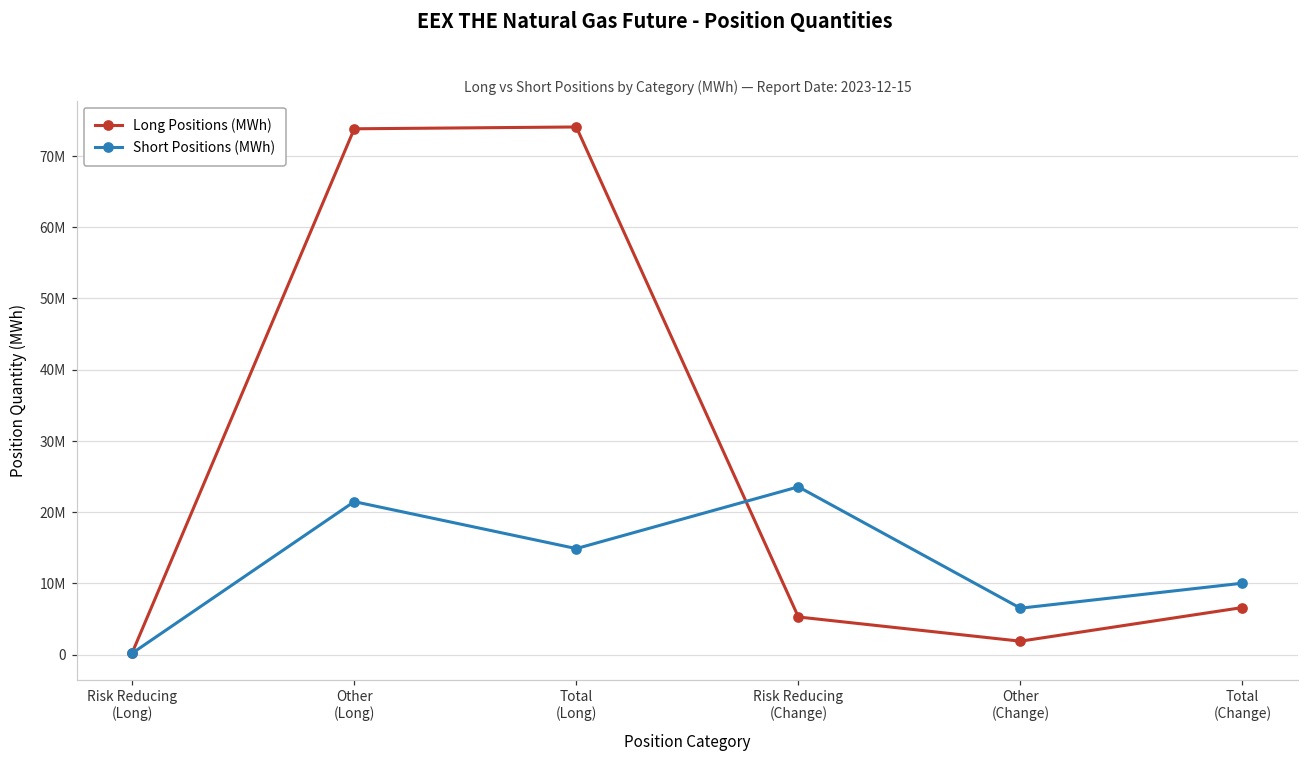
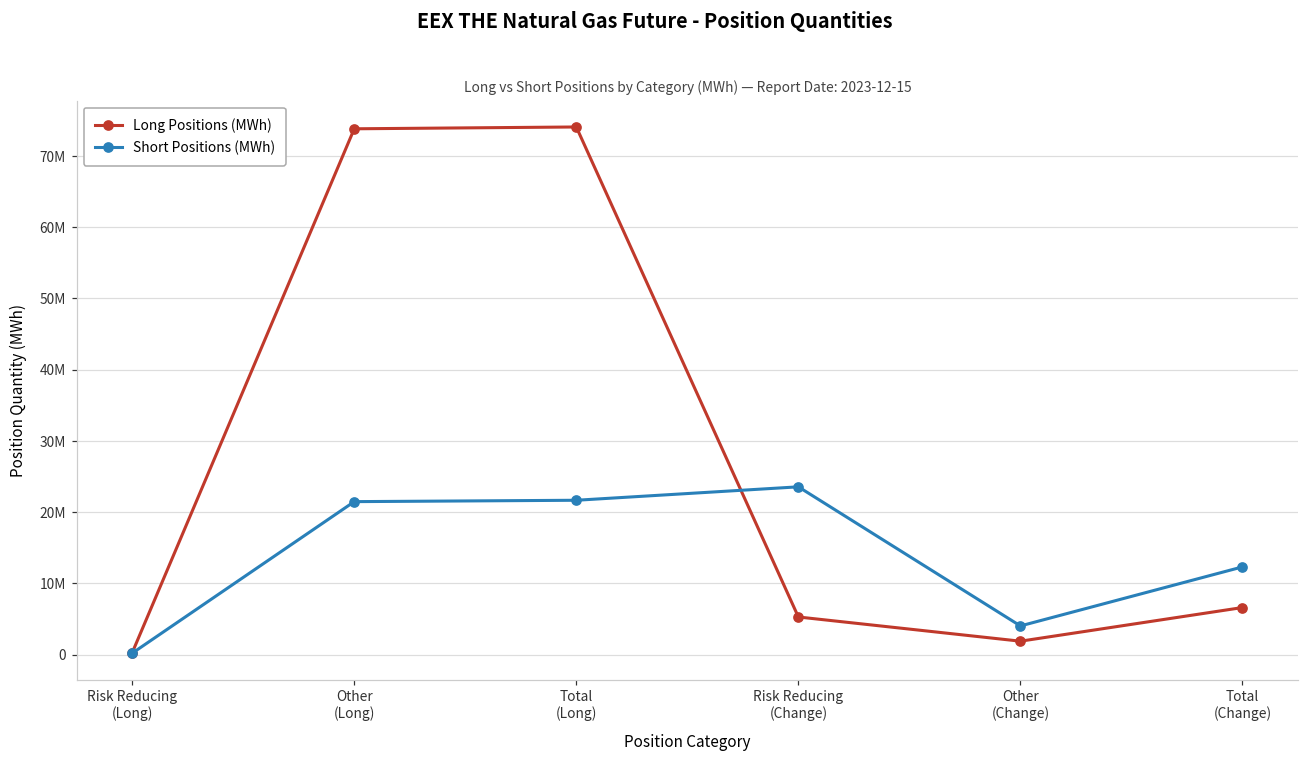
  {
    "Long Positions (MWh)": {
      "Other (Long)": 74000000,
      "Total (Long)": 74000000,
      "Risk Reducing (Change)": 5000000,
      "Other (Change)": 2000000,
      "Total (Change)": 7000000
    },
    "Short Positions (MWh)": {
      "Other (Long)": 21000000,
-     "Total (Long)": 15000000,
+     "Total (Long)": 22000000,
      "Risk Reducing (Change)": 24000000,
-     "Other (Change)": 7000000,
-     "Total (Change)": 10000000
+     "Other (Change)": 4000000,
+     "Total (Change)": 12000000
    }
  }
